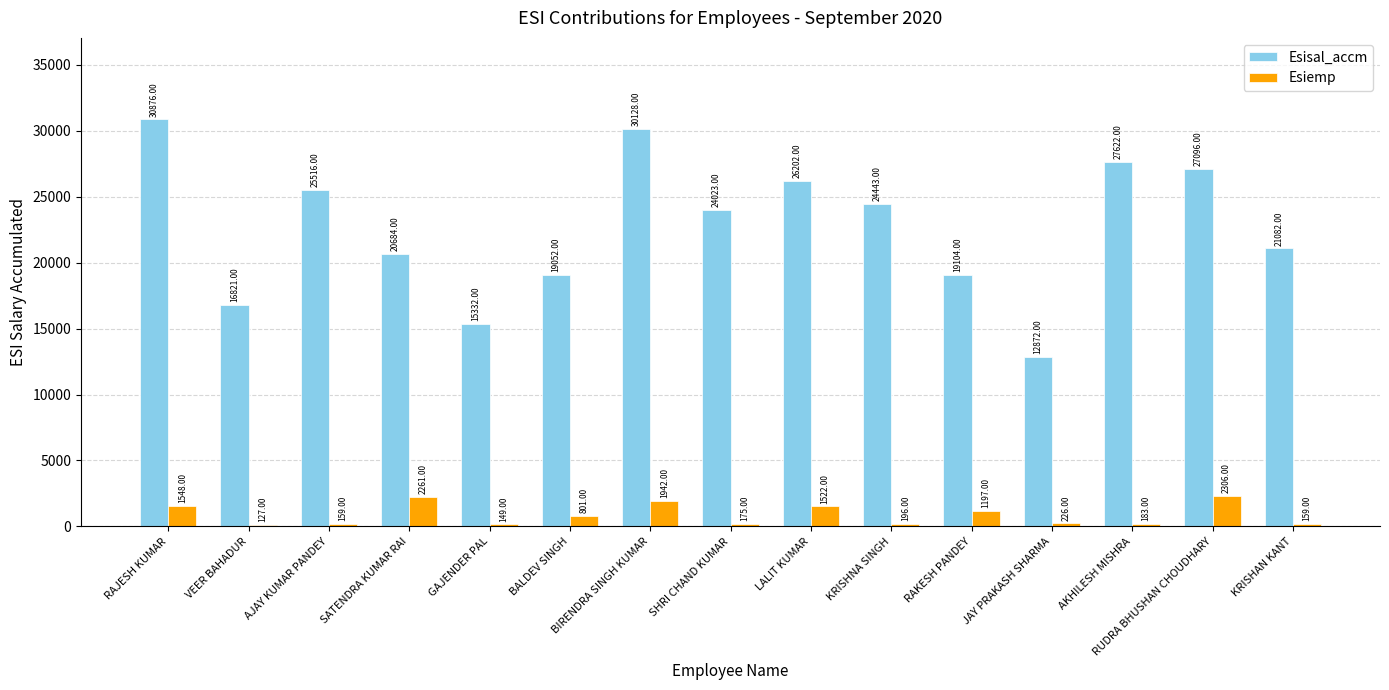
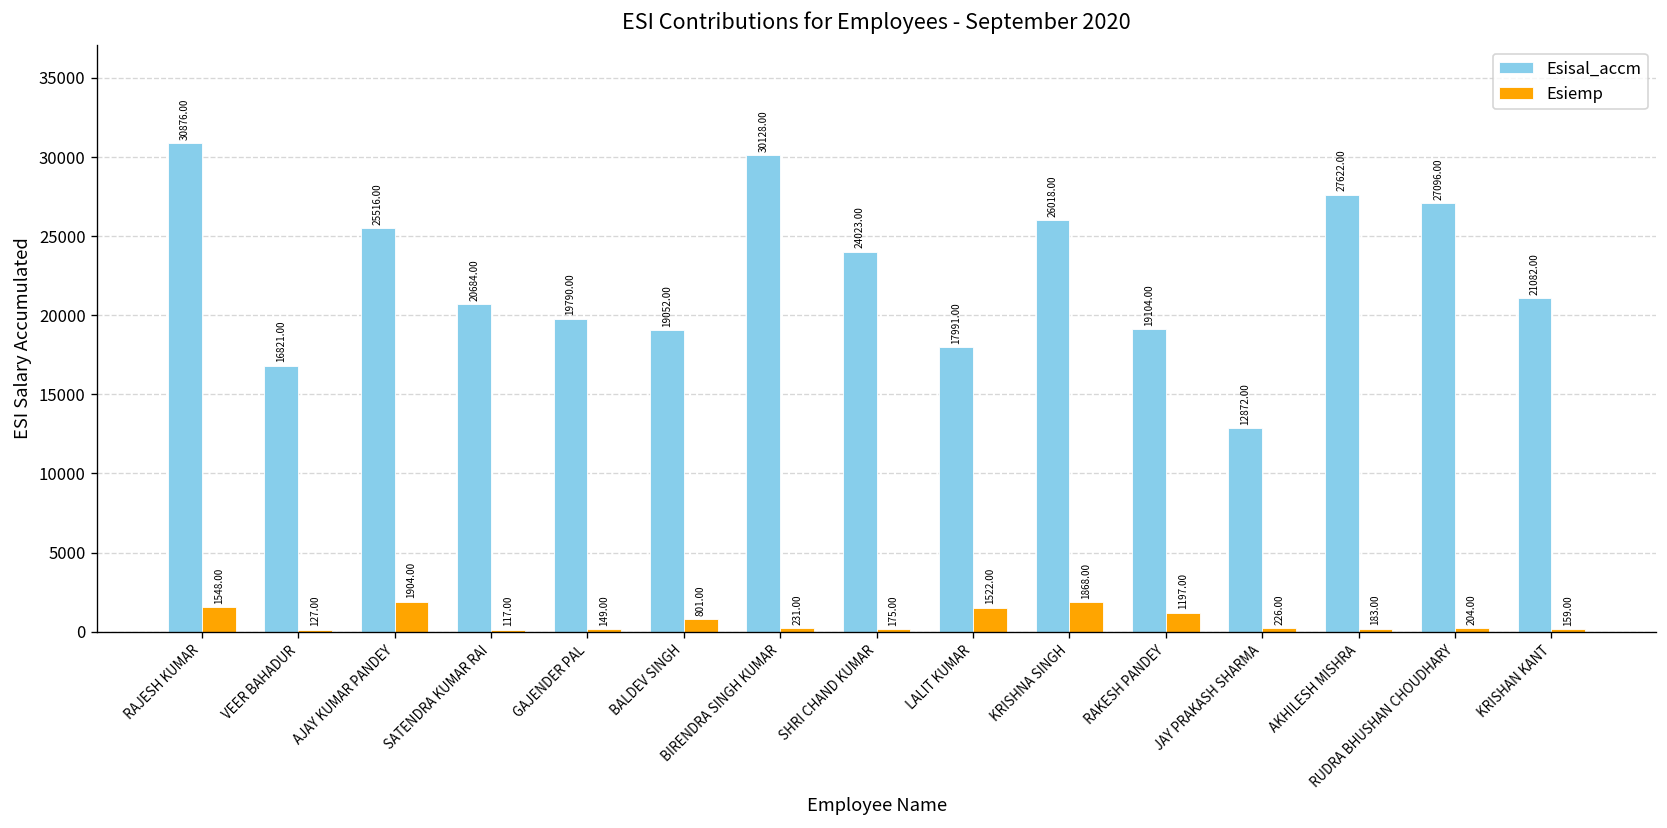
  {
    "Esisal_accm": {
      "RAJESH KUMAR": 30876.00,
      "VEER BAHADUR": 16821.00,
      "AJAY KUMAR PANDEY": 25516.00,
      "SATENDRA KUMAR RAI": 20684.00,
-     "GAJENDER PAL": 15332.00,
+     "GAJENDER PAL": 19790.00,
      "BALDEV SINGH": 19052.00,
      "BIRENDRA SINGH KUMAR": 30128.00,
      "SHRI CHAND KUMAR": 24023.00,
-     "LALIT KUMAR": 26202.00,
-     "KRISHNA SINGH": 24443.00,
+     "LALIT KUMAR": 17991.00,
+     "KRISHNA SINGH": 26018.00,
      "RAKESH PANDEY": 19104.00,
      "JAY PRAKASH SHARMA": 12872.00,
      "AKHILESH MISHRA": 27622.00,
      "RUDRA BHUSHAN CHOUDHARY": 27096.00,
      "KRISHAN KANT": 21082.00
    },
    "Esiemp": {
      "RAJESH KUMAR": 1548.00,
      "VEER BAHADUR": 127.00,
-     "AJAY KUMAR PANDEY": 159.00,
-     "SATENDRA KUMAR RAI": 2261.00,
+     "AJAY KUMAR PANDEY": 1904.00,
+     "SATENDRA KUMAR RAI": 117.00,
      "GAJENDER PAL": 149.00,
      "BALDEV SINGH": 801.00,
-     "BIRENDRA SINGH KUMAR": 1942.00,
+     "BIRENDRA SINGH KUMAR": 231.00,
      "SHRI CHAND KUMAR": 175.00,
      "LALIT KUMAR": 1522.00,
-     "KRISHNA SINGH": 196.00,
+     "KRISHNA SINGH": 1868.00,
      "RAKESH PANDEY": 1197.00,
      "JAY PRAKASH SHARMA": 226.00,
      "AKHILESH MISHRA": 183.00,
-     "RUDRA BHUSHAN CHOUDHARY": 2306.00,
+     "RUDRA BHUSHAN CHOUDHARY": 204.00,
      "KRISHAN KANT": 159.00
    }
  }
